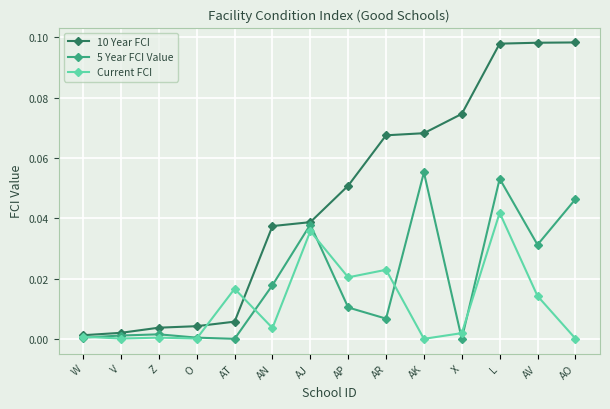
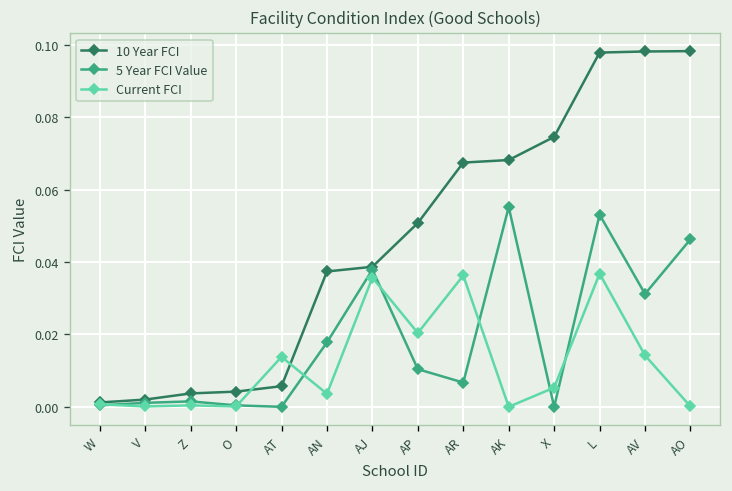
  {
    "Current FCI": {
      "V": 0.000,
      "Z": 0.000,
-     "AT": 0.017,
+     "AT": 0.014,
      "AN": 0.004,
      "AJ": 0.036,
      "AP": 0.020,
-     "AR": 0.023,
+     "AR": 0.036,
      "AK": 0.000,
-     "X": 0.002,
-     "L": 0.042,
+     "X": 0.005,
+     "L": 0.037,
      "AV": 0.014,
      "AO": 0.000
    }
  }
